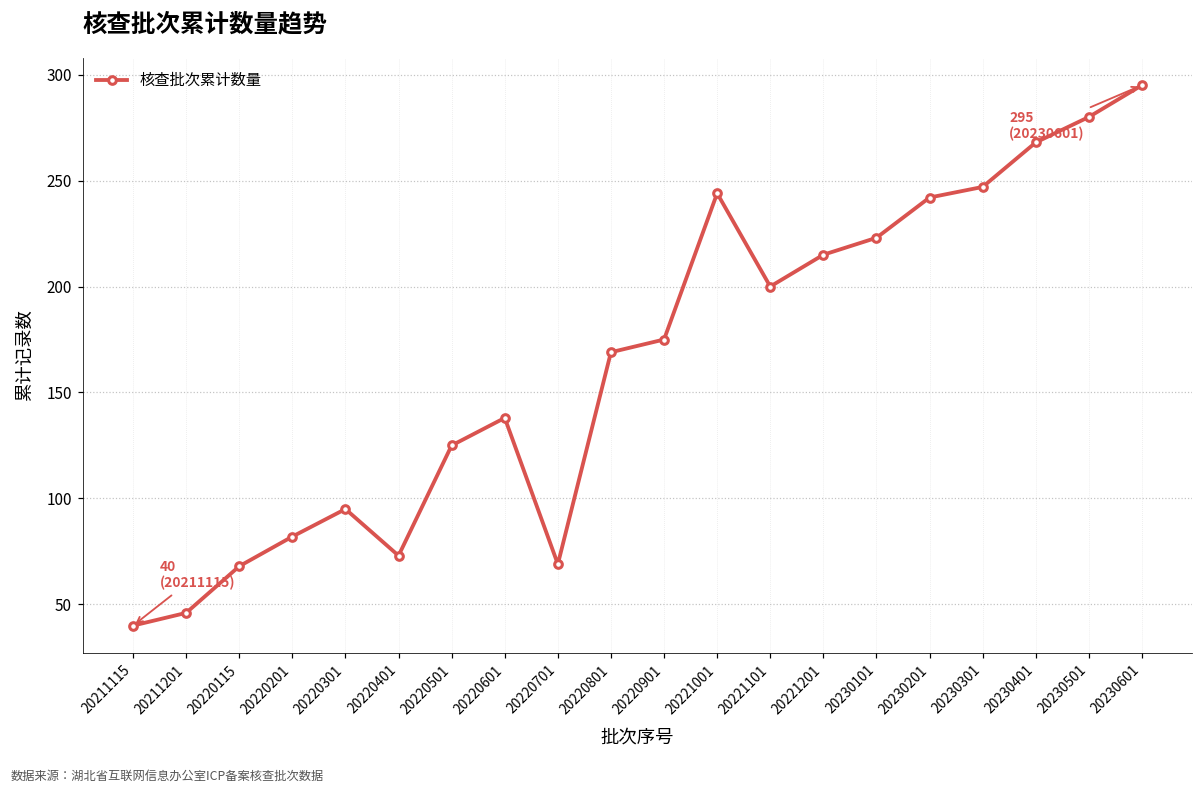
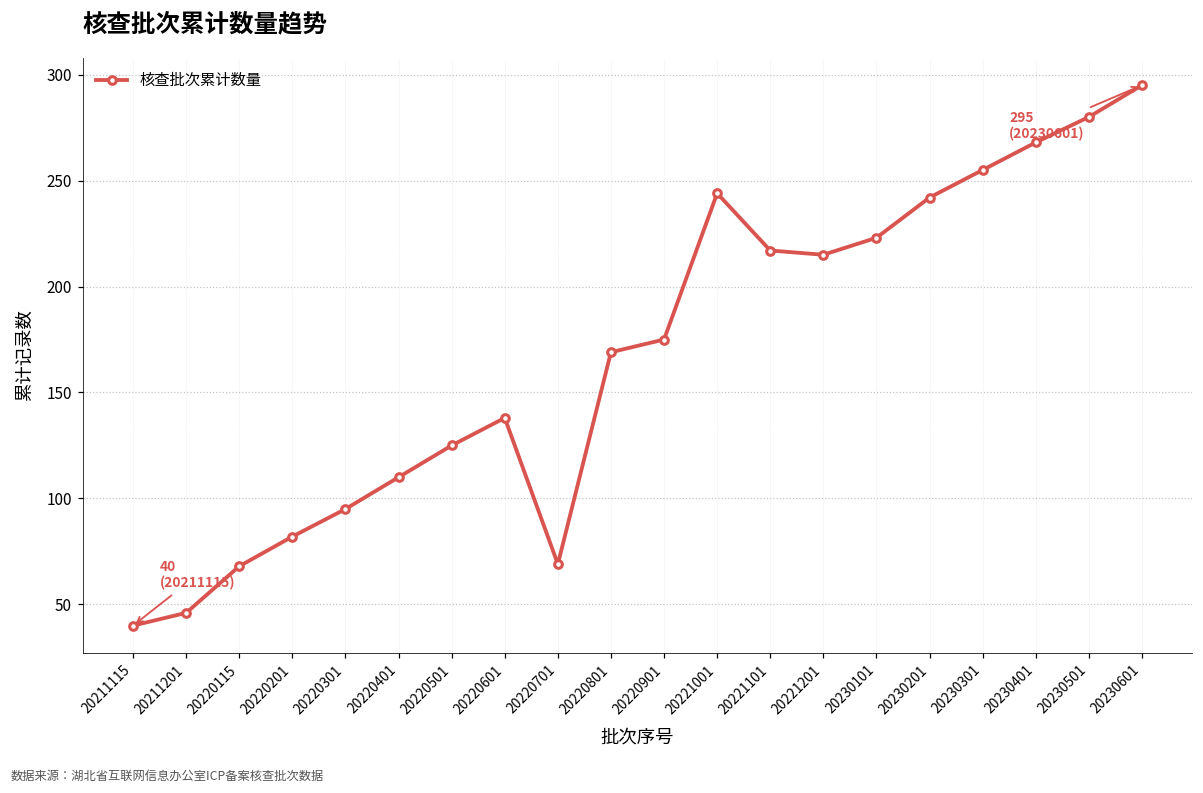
  {
    "20211115": 40,
    "20220115": 68,
    "20220201": 82,
    "20220301": 95,
-   "20220401": 73,
+   "20220401": 110,
    "20220501": 125,
    "20220601": 138,
    "20220701": 69,
    "20220801": 169,
    "20220901": 175,
    "20221001": 244,
-   "20221101": 200,
+   "20221101": 217,
    "20221201": 215,
    "20230101": 223,
    "20230201": 242,
-   "20230301": 247,
+   "20230301": 255,
    "20230401": 268,
    "20230601": 295
  }
